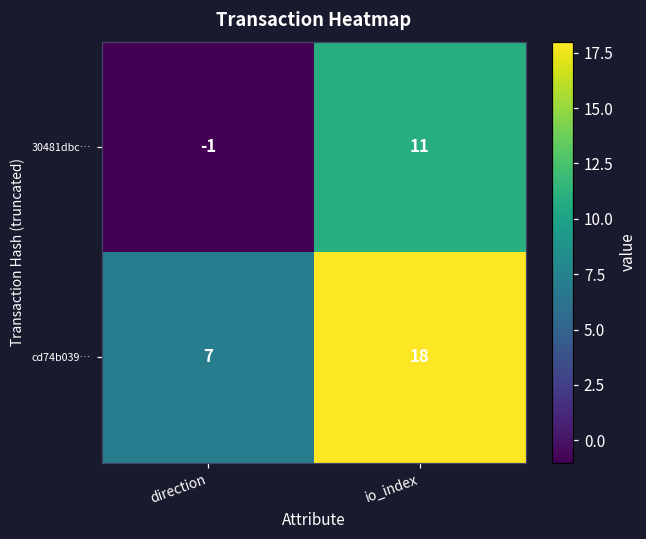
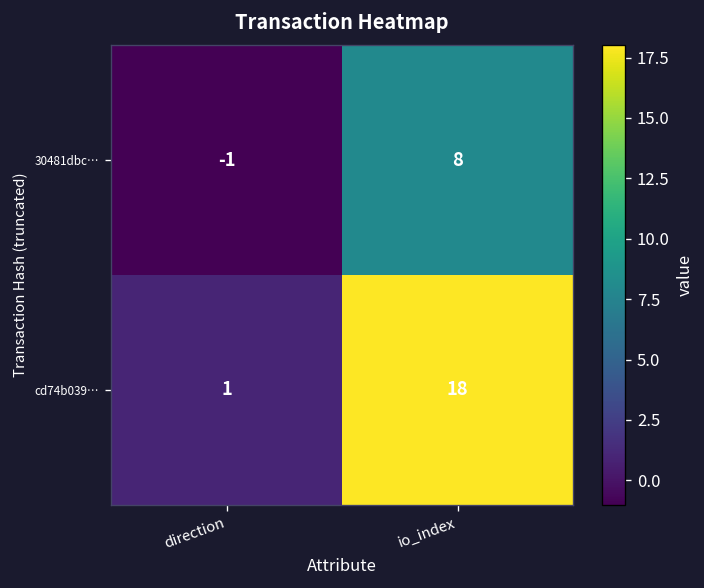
  {
    "30481dbc…": {
      "direction": -1,
-     "io_index": 11
+     "io_index": 8
    },
    "cd74b039…": {
-     "direction": 7,
+     "direction": 1,
      "io_index": 18
    }
  }
